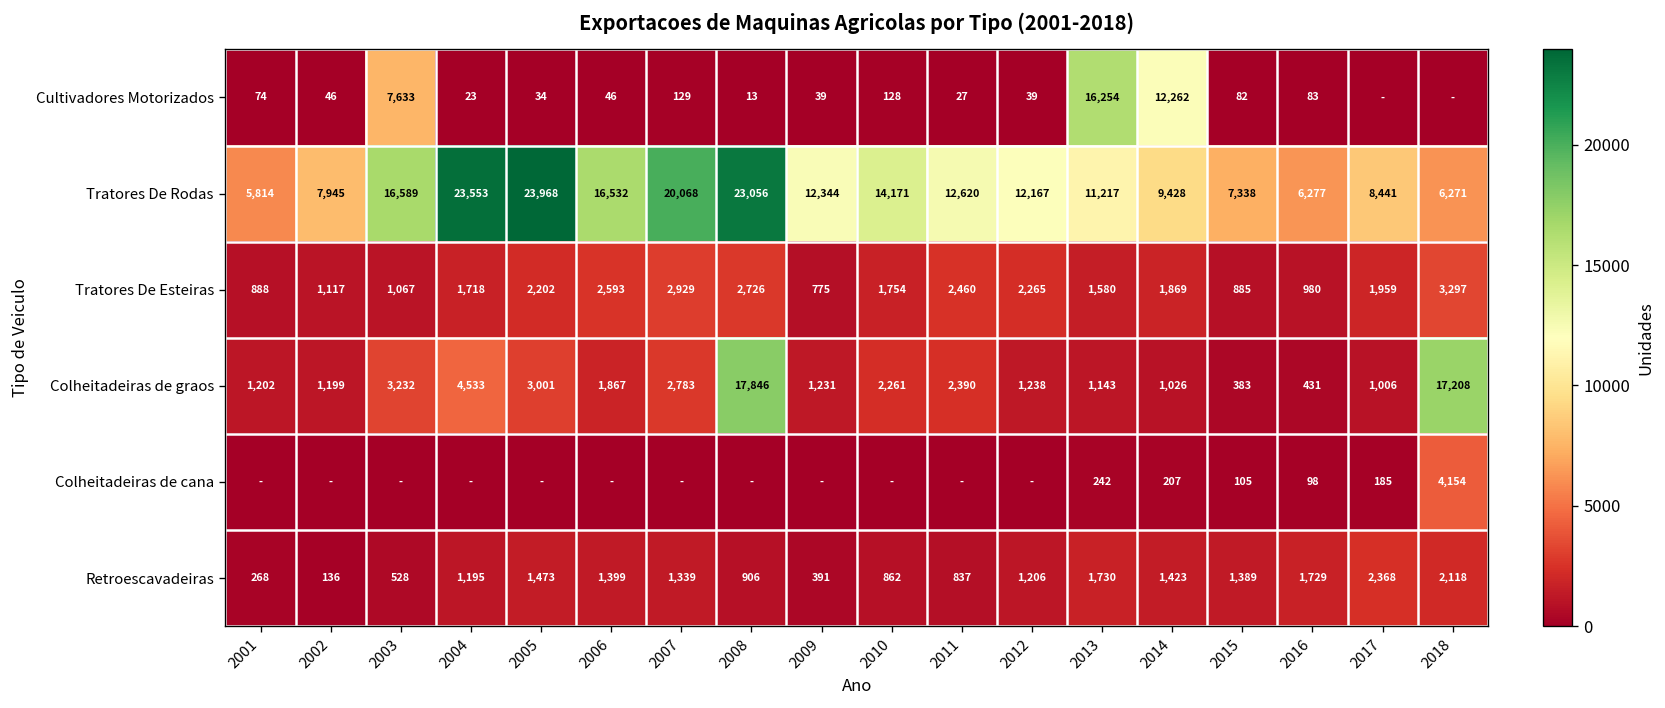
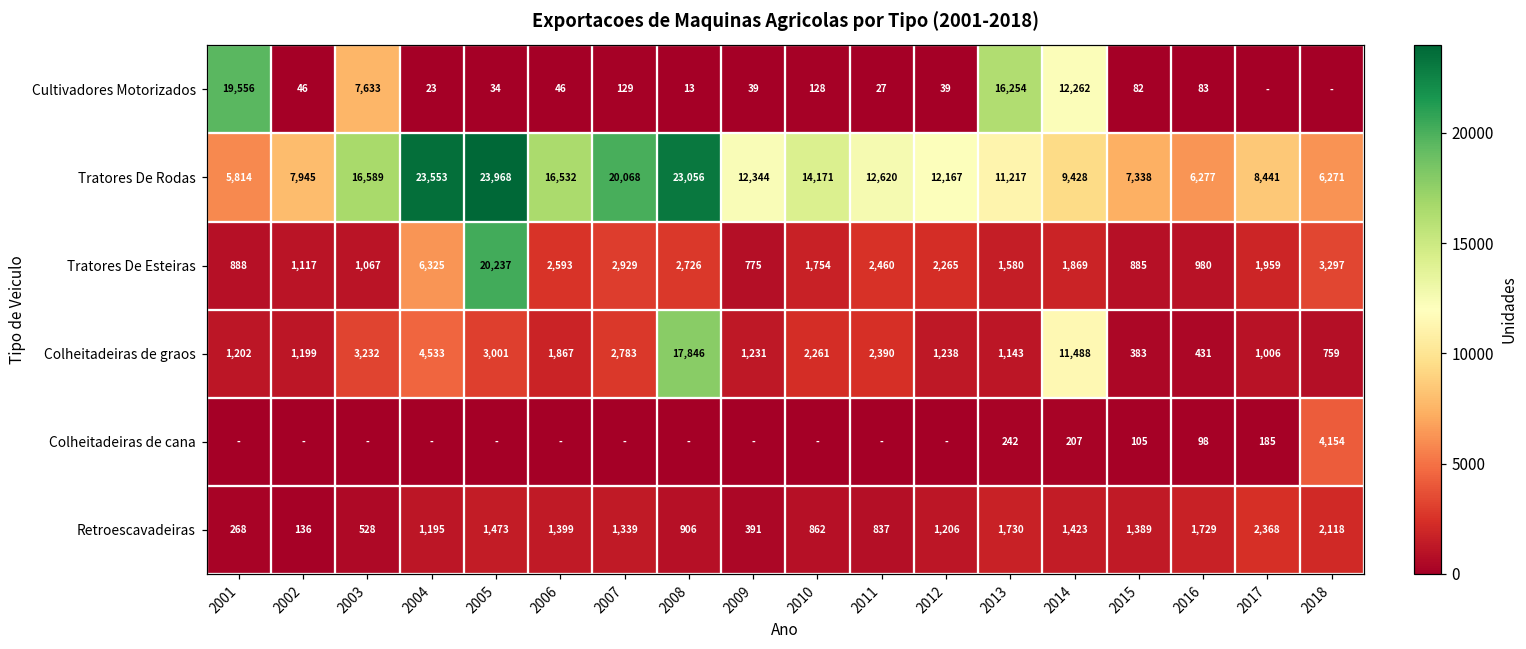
  {
    "Cultivadores Motorizados": {
-     "2001": "74",
+     "2001": "19,556",
      "2002": "46",
      "2003": "7,633",
      "2004": "23",
      "2005": "34",
      "2006": "46",
      "2007": "129",
      "2008": "13",
      "2009": "39",
      "2010": "128",
      "2011": "27",
      "2012": "39",
      "2013": "16,254",
      "2014": "12,262",
      "2015": "82",
      "2016": "83"
    },
    "Tratores De Rodas": {
      "2001": "5,814",
      "2002": "7,945",
      "2003": "16,589",
      "2004": "23,553",
      "2005": "23,968",
      "2006": "16,532",
      "2007": "20,068",
      "2008": "23,056",
      "2009": "12,344",
      "2010": "14,171",
      "2011": "12,620",
      "2012": "12,167",
      "2013": "11,217",
      "2014": "9,428",
      "2015": "7,338",
      "2016": "6,277",
      "2017": "8,441",
      "2018": "6,271"
    },
    "Tratores De Esteiras": {
      "2001": "888",
      "2002": "1,117",
      "2003": "1,067",
-     "2004": "1,718",
-     "2005": "2,202",
+     "2004": "6,325",
+     "2005": "20,237",
      "2006": "2,593",
      "2007": "2,929",
      "2008": "2,726",
      "2009": "775",
      "2010": "1,754",
      "2011": "2,460",
      "2012": "2,265",
      "2013": "1,580",
      "2014": "1,869",
      "2015": "885",
      "2016": "980",
      "2017": "1,959",
      "2018": "3,297"
    },
    "Colheitadeiras de graos": {
      "2001": "1,202",
      "2002": "1,199",
      "2003": "3,232",
      "2004": "4,533",
      "2005": "3,001",
      "2006": "1,867",
      "2007": "2,783",
      "2008": "17,846",
      "2009": "1,231",
      "2010": "2,261",
      "2011": "2,390",
      "2012": "1,238",
      "2013": "1,143",
-     "2014": "1,026",
+     "2014": "11,488",
      "2015": "383",
      "2016": "431",
      "2017": "1,006",
-     "2018": "17,208"
+     "2018": "759"
    },
    "Colheitadeiras de cana": {
      "2013": "242",
      "2014": "207",
      "2015": "105",
      "2016": "98",
      "2017": "185",
      "2018": "4,154"
    },
    "Retroescavadeiras": {
      "2001": "268",
      "2002": "136",
      "2003": "528",
      "2004": "1,195",
      "2005": "1,473",
      "2006": "1,399",
      "2007": "1,339",
      "2008": "906",
      "2009": "391",
      "2010": "862",
      "2011": "837",
      "2012": "1,206",
      "2013": "1,730",
      "2014": "1,423",
      "2015": "1,389",
      "2016": "1,729",
      "2017": "2,368",
      "2018": "2,118"
    }
  }
